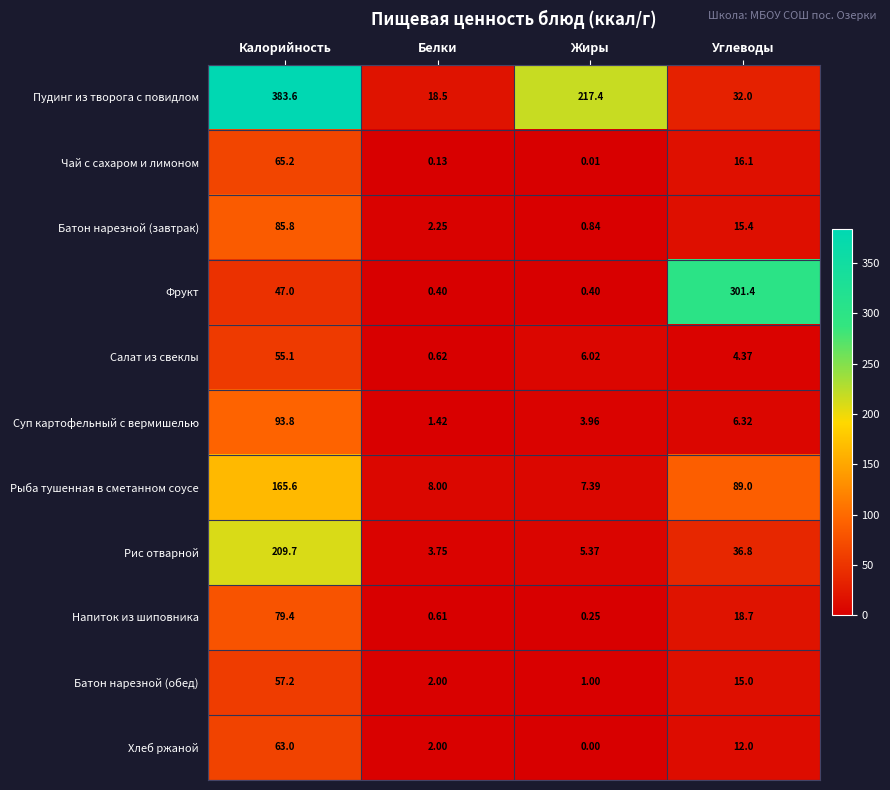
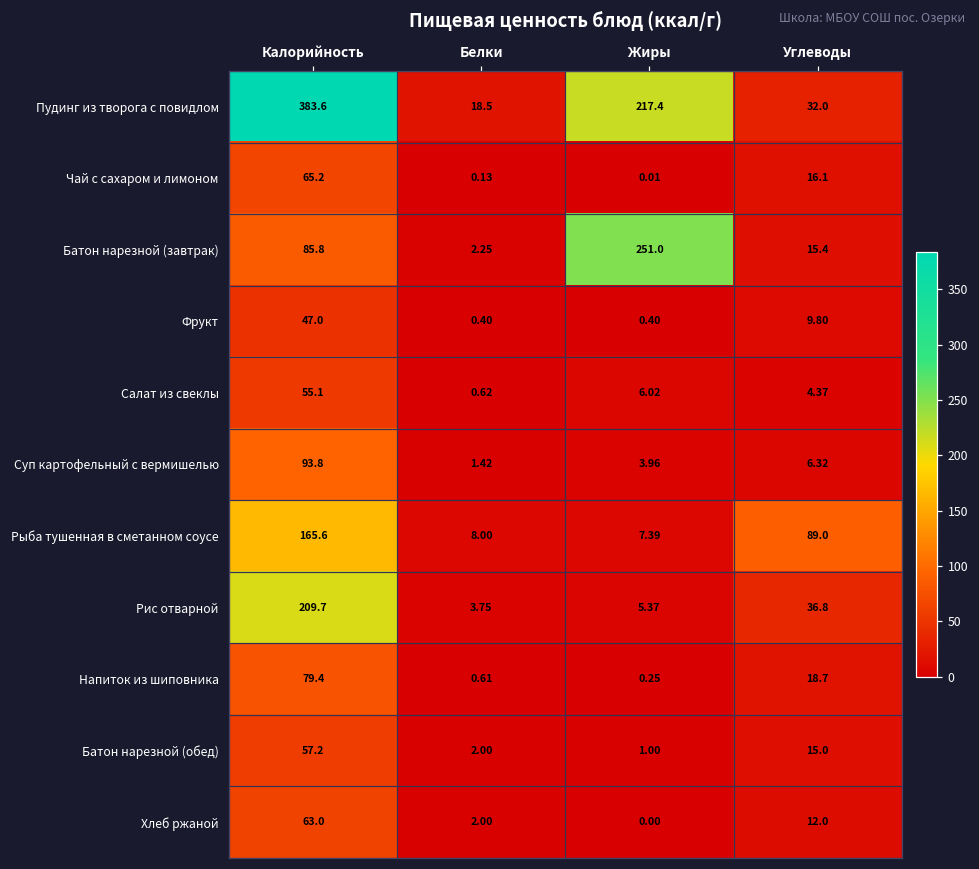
  {
    "Пудинг из творога с повидлом": {
      "Калорийность": 383.6,
      "Белки": 18.5,
      "Жиры": 217.4,
      "Углеводы": 32.0
    },
    "Чай с сахаром и лимоном": {
      "Калорийность": 65.2,
      "Белки": 0.13,
      "Жиры": 0.01,
      "Углеводы": 16.1
    },
    "Батон нарезной (завтрак)": {
      "Калорийность": 85.8,
      "Белки": 2.25,
-     "Жиры": 0.84,
+     "Жиры": 251.0,
      "Углеводы": 15.4
    },
    "Фрукт": {
      "Калорийность": 47.0,
      "Белки": 0.40,
      "Жиры": 0.40,
-     "Углеводы": 301.4
+     "Углеводы": 9.80
    },
    "Салат из свеклы": {
      "Калорийность": 55.1,
      "Белки": 0.62,
      "Жиры": 6.02,
      "Углеводы": 4.37
    },
    "Суп картофельный с вермишелью": {
      "Калорийность": 93.8,
      "Белки": 1.42,
      "Жиры": 3.96,
      "Углеводы": 6.32
    },
    "Рыба тушенная в сметанном соусе": {
      "Калорийность": 165.6,
      "Белки": 8.00,
      "Жиры": 7.39,
      "Углеводы": 89.0
    },
    "Рис отварной": {
      "Калорийность": 209.7,
      "Белки": 3.75,
      "Жиры": 5.37,
      "Углеводы": 36.8
    },
    "Напиток из шиповника": {
      "Калорийность": 79.4,
      "Белки": 0.61,
      "Жиры": 0.25,
      "Углеводы": 18.7
    },
    "Батон нарезной (обед)": {
      "Калорийность": 57.2,
      "Белки": 2.00,
      "Жиры": 1.00,
      "Углеводы": 15.0
    },
    "Хлеб ржаной": {
      "Калорийность": 63.0,
      "Белки": 2.00,
      "Жиры": 0.00,
      "Углеводы": 12.0
    }
  }
